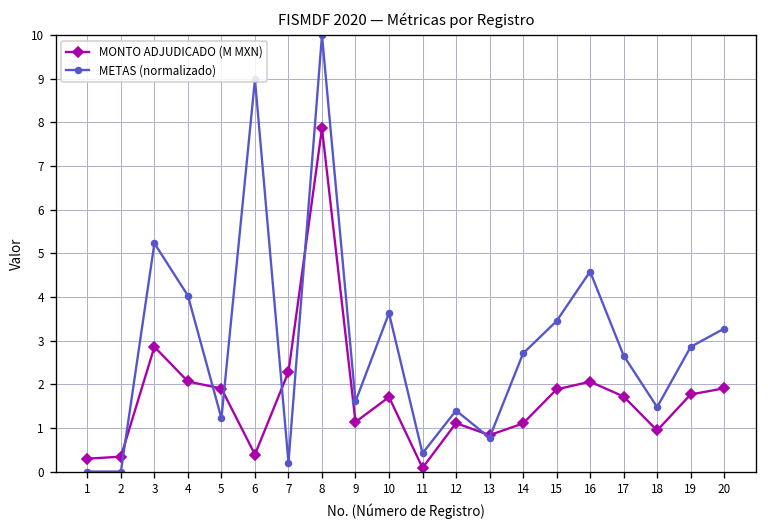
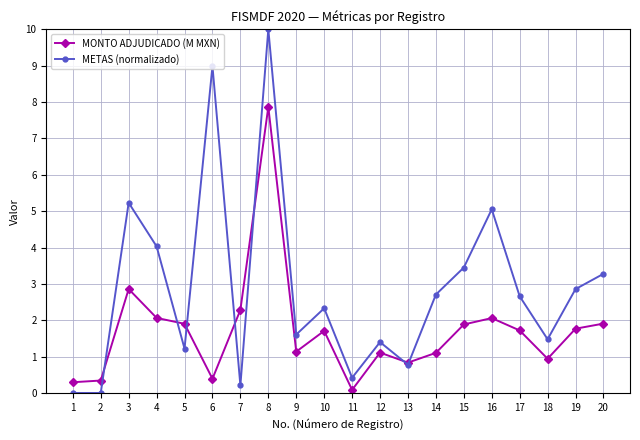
  {
    "MONTO ADJUDICADO (M MXN)": {
      "1": 0.3,
      "2": 0.3,
      "3": 2.9,
      "4": 2.1,
      "5": 1.9,
      "6": 0.4,
      "7": 2.3,
      "8": 7.9,
      "9": 1.1,
      "10": 1.7,
      "11": 0.1,
      "12": 1.1,
      "14": 1.1,
      "15": 1.9,
      "16": 2.1,
      "17": 1.7,
      "18": 0.9,
      "19": 1.8,
      "20": 1.9
    },
    "METAS (normalizado)": {
      "1": 0.0,
      "2": 0.0,
      "3": 5.2,
      "4": 4.0,
      "5": 1.2,
      "7": 0.2,
      "8": 10.0,
      "9": 1.6,
-     "10": 3.6,
+     "10": 2.3,
      "11": 0.4,
      "12": 1.4,
      "14": 2.7,
      "15": 3.5,
-     "16": 4.6,
+     "16": 5.1,
      "17": 2.7,
      "18": 1.5,
      "19": 2.9,
      "20": 3.3
    }
  }
